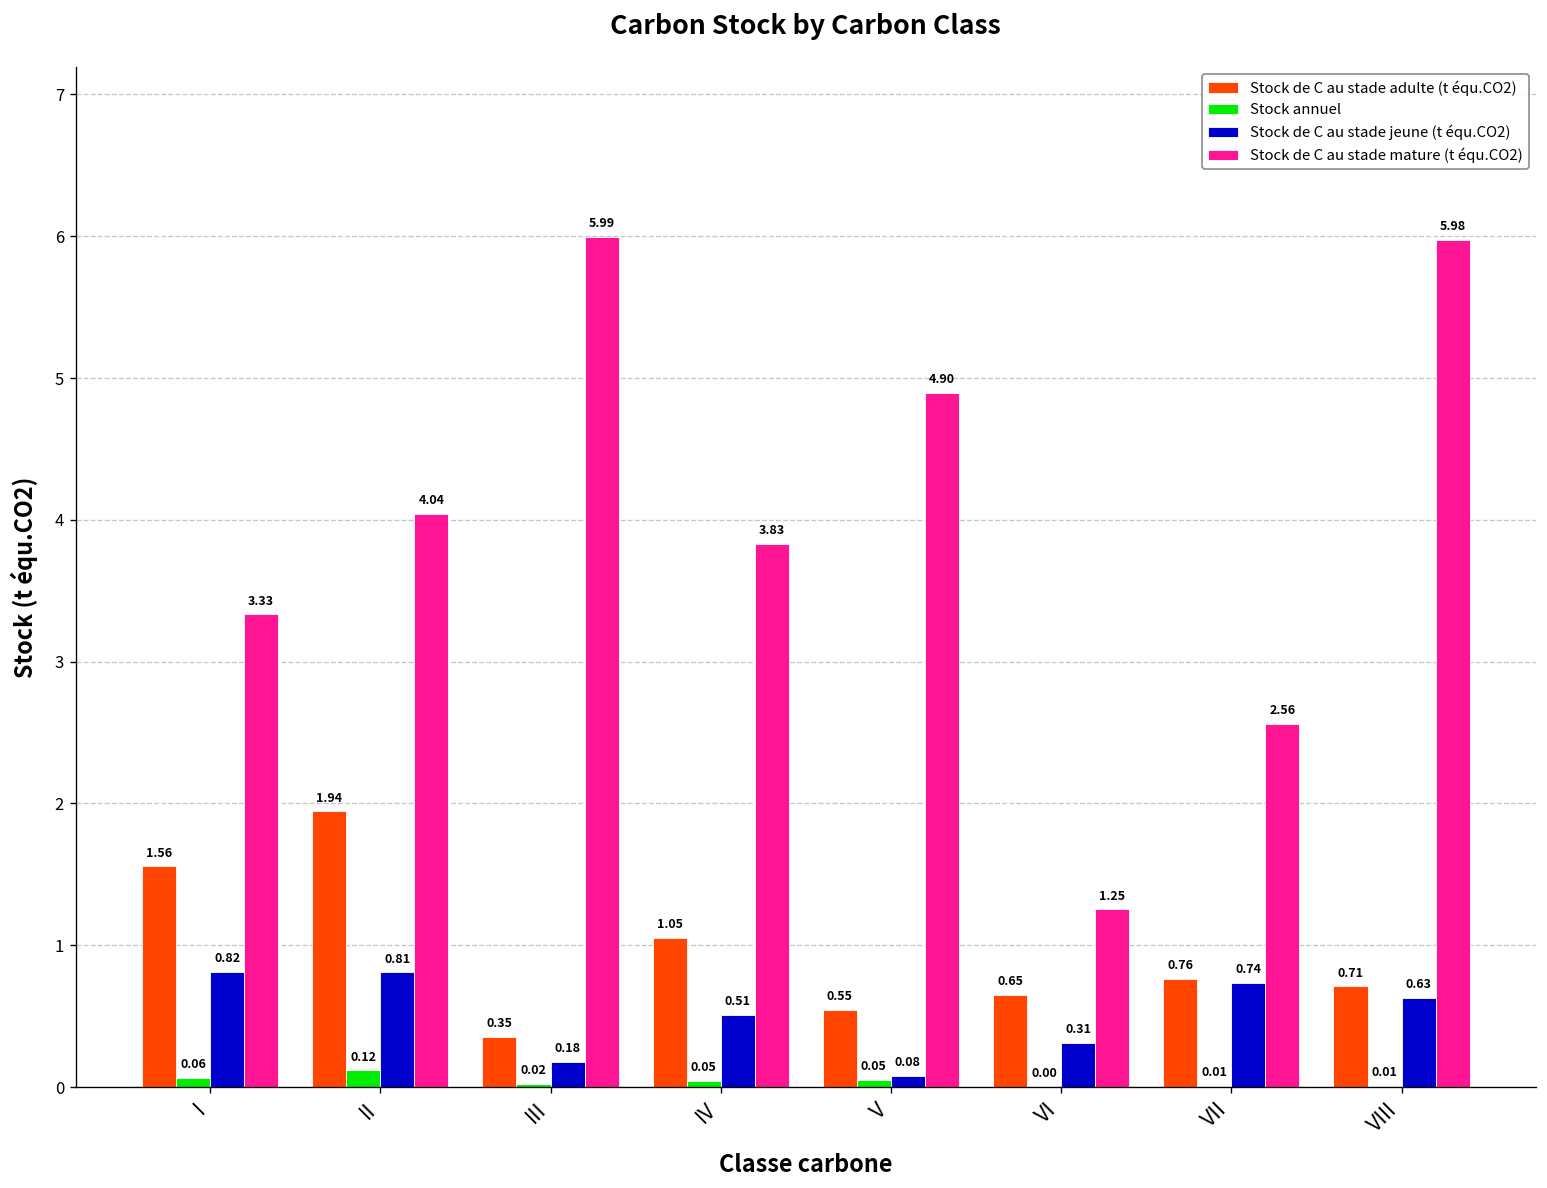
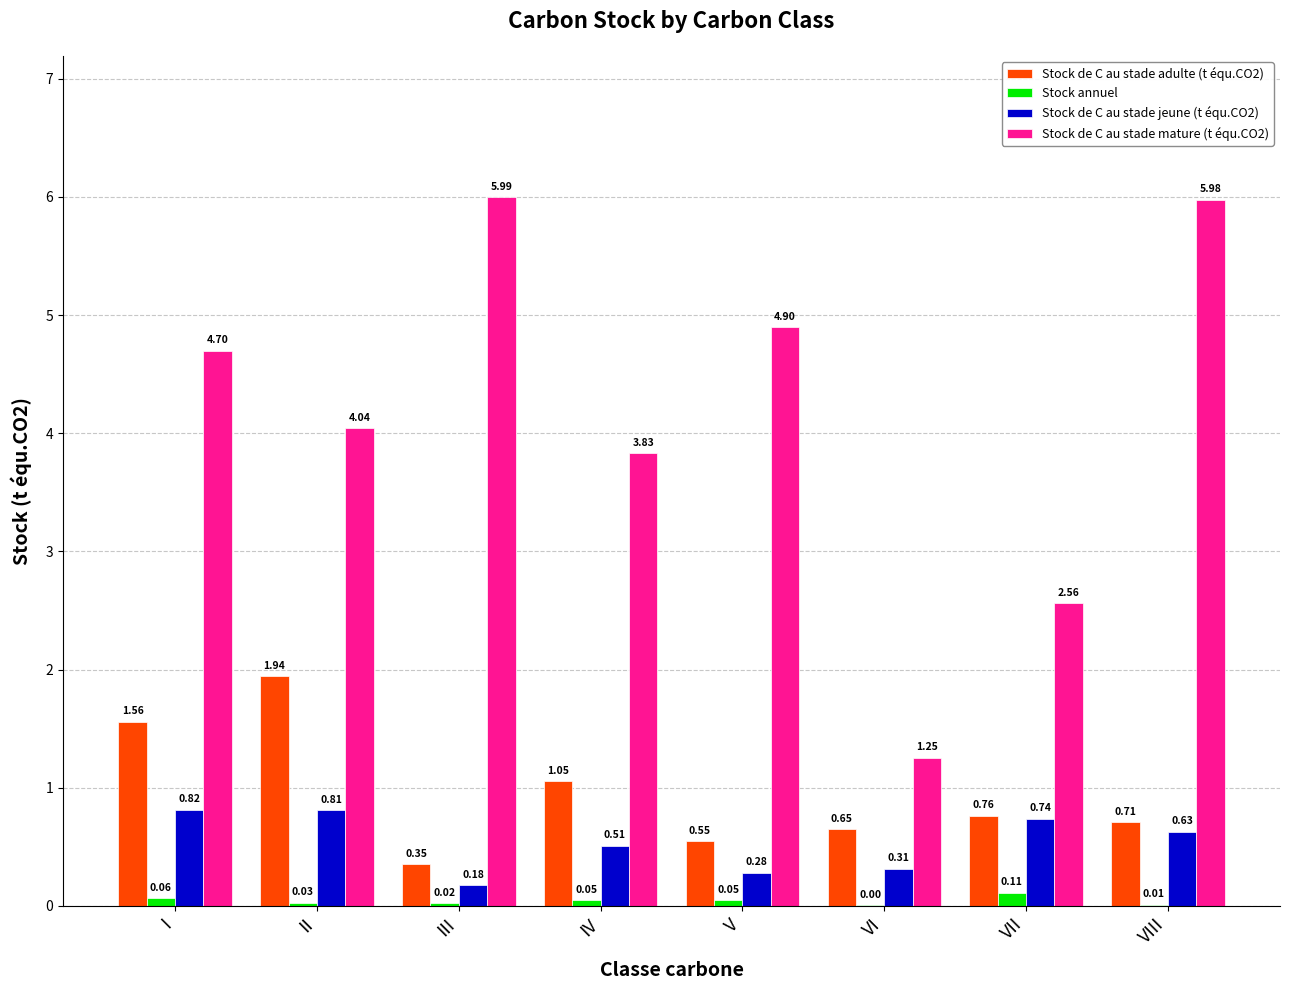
  {
    "Stock de C au stade adulte (t équ.CO2)": {
      "I": 1.56,
      "II": 1.94,
      "III": 0.35,
      "IV": 1.05,
      "V": 0.55,
      "VI": 0.65,
      "VII": 0.76,
      "VIII": 0.71
    },
    "Stock annuel": {
      "I": 0.06,
-     "II": 0.12,
+     "II": 0.03,
      "III": 0.02,
      "IV": 0.05,
      "V": 0.05,
      "VI": 0.00,
-     "VII": 0.01,
+     "VII": 0.11,
      "VIII": 0.01
    },
    "Stock de C au stade jeune (t équ.CO2)": {
      "I": 0.82,
      "II": 0.81,
      "III": 0.18,
      "IV": 0.51,
-     "V": 0.08,
+     "V": 0.28,
      "VI": 0.31,
      "VII": 0.74,
      "VIII": 0.63
    },
    "Stock de C au stade mature (t équ.CO2)": {
-     "I": 3.33,
+     "I": 4.70,
      "II": 4.04,
      "III": 5.99,
      "IV": 3.83,
      "V": 4.90,
      "VI": 1.25,
      "VII": 2.56,
      "VIII": 5.98
    }
  }
